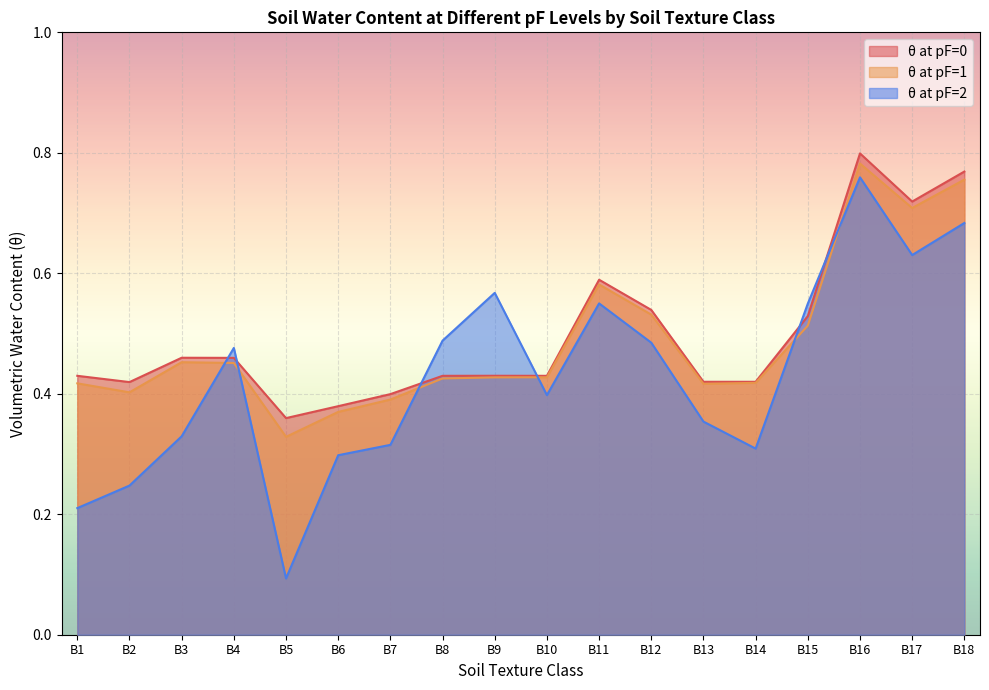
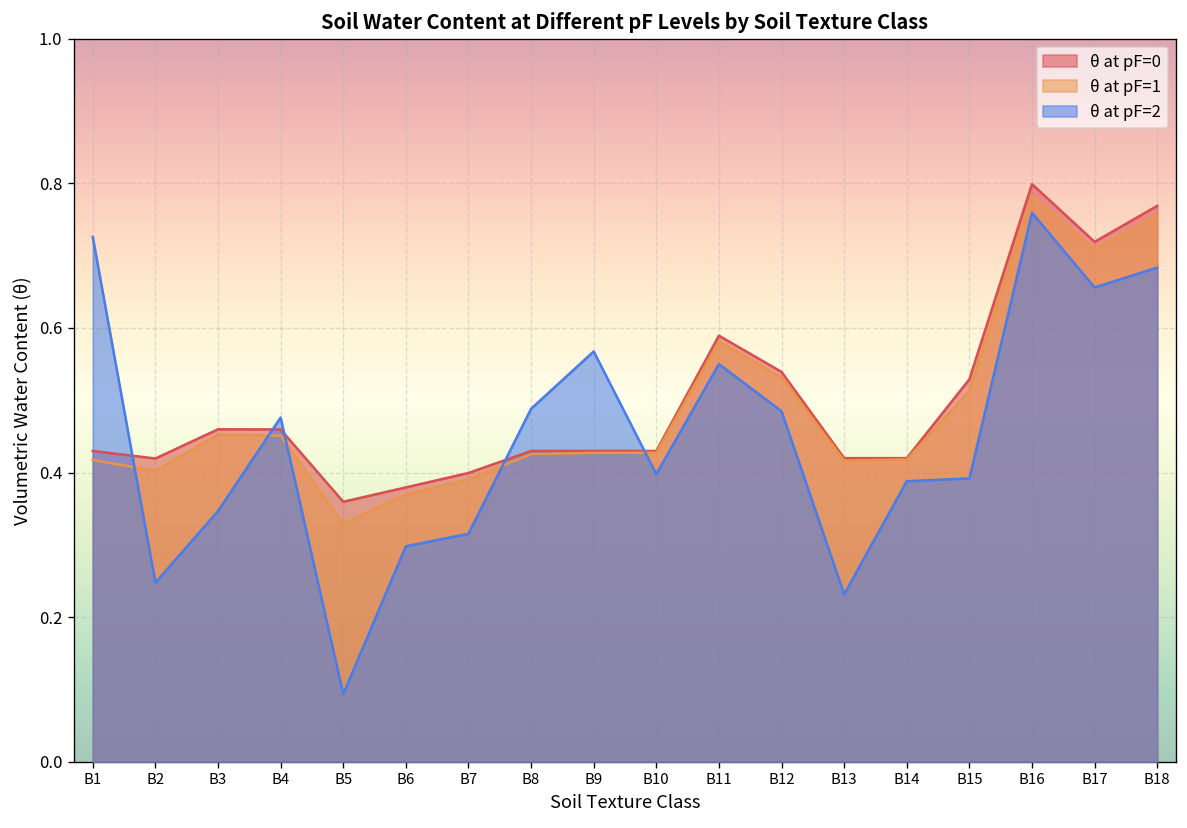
  {
    "θ at pF=2": {
-     "B1": 0.21,
+     "B1": 0.73,
      "B2": 0.25,
-     "B3": 0.33,
+     "B3": 0.35,
      "B4": 0.48,
      "B5": 0.09,
      "B6": 0.30,
      "B7": 0.32,
      "B8": 0.49,
      "B9": 0.57,
      "B10": 0.40,
      "B11": 0.55,
      "B12": 0.48,
-     "B13": 0.35,
-     "B14": 0.31,
-     "B15": 0.55,
+     "B13": 0.23,
+     "B14": 0.39,
+     "B15": 0.39,
      "B16": 0.76,
-     "B17": 0.63,
+     "B17": 0.66,
      "B18": 0.68
    }
  }
